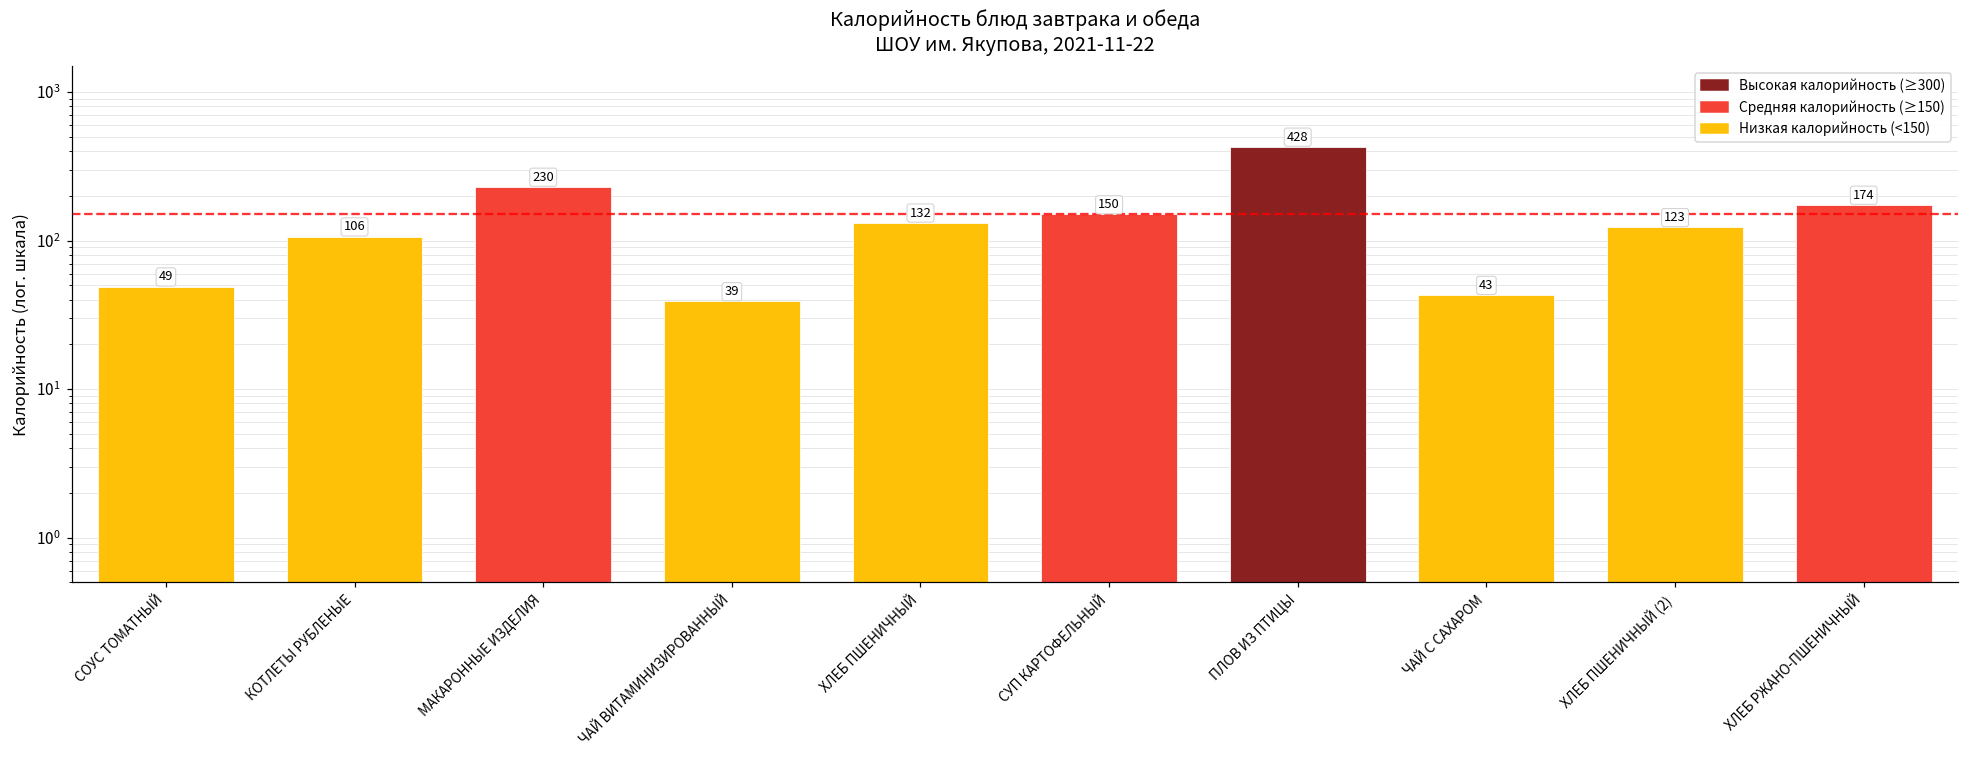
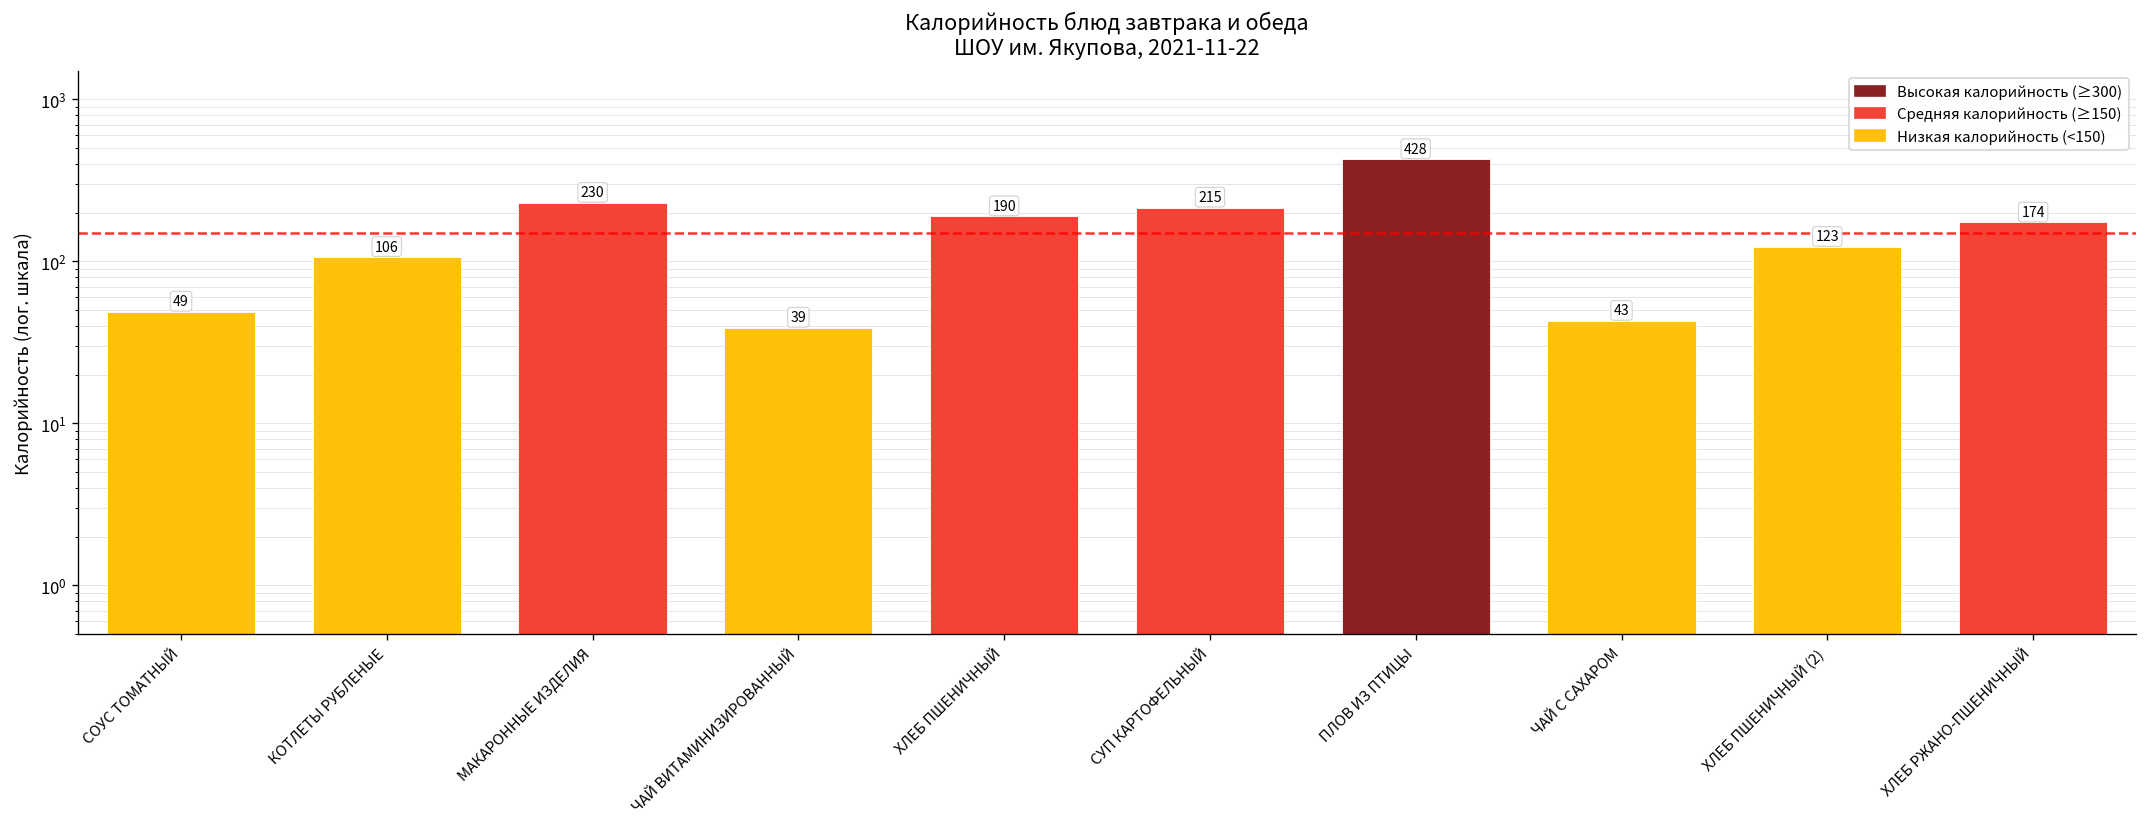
  {
-   "ХЛЕБ ПШЕНИЧНЫЙ": 132,
-   "СУП КАРТОФЕЛЬНЫЙ": 150
+   "ХЛЕБ ПШЕНИЧНЫЙ": 190,
+   "СУП КАРТОФЕЛЬНЫЙ": 215
  }
